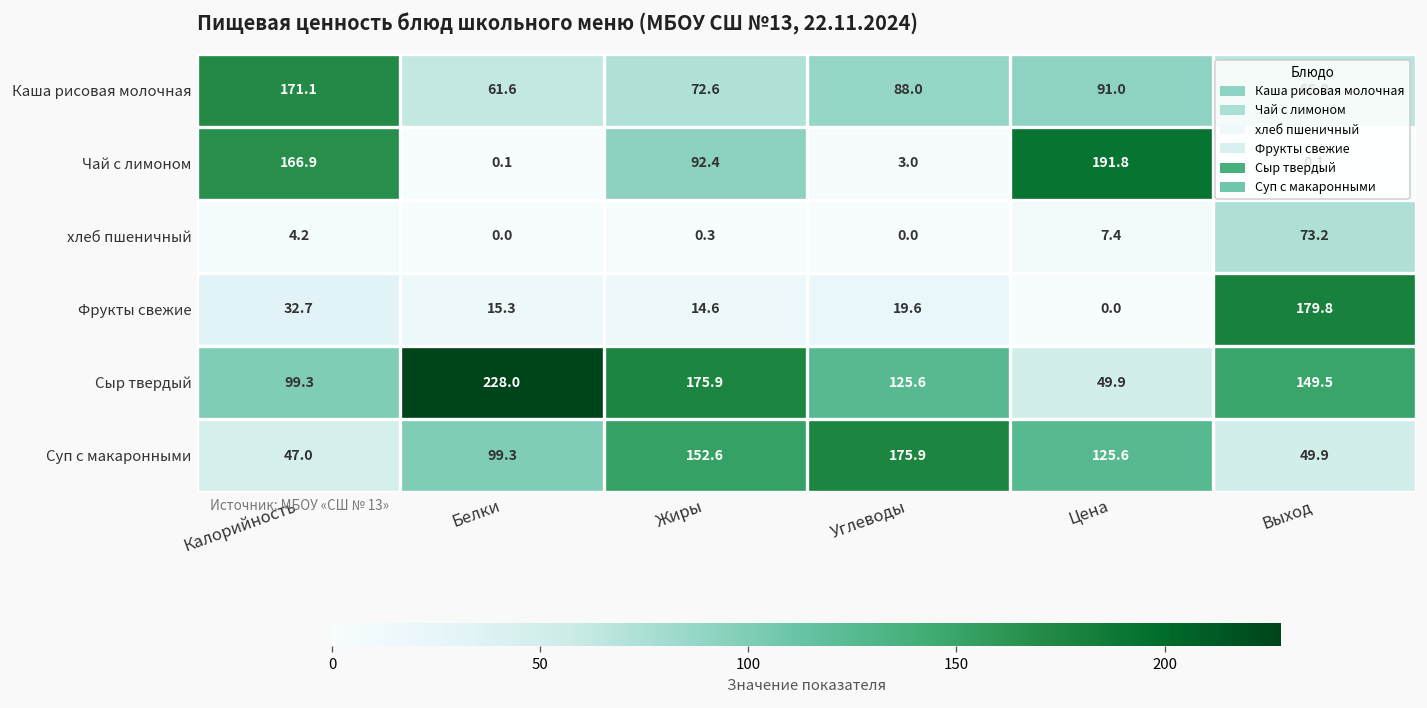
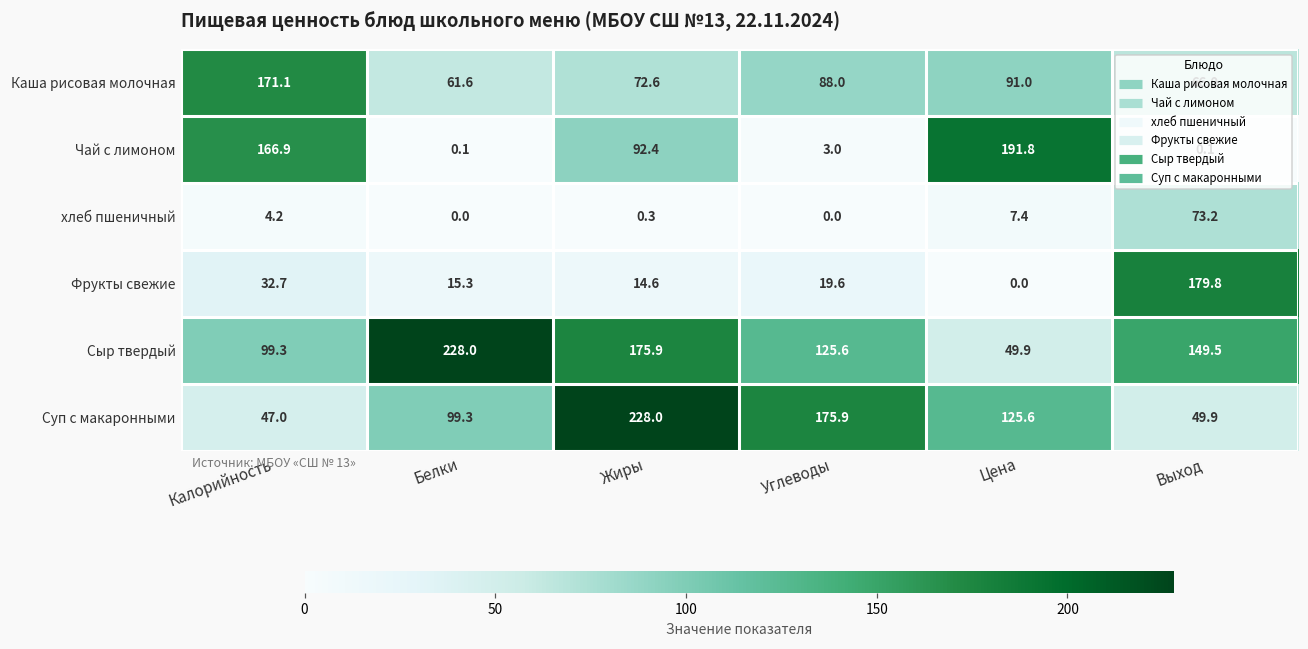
  {
    "Каша рисовая молочная": {
      "Калорийность": 171.1,
      "Белки": 61.6,
      "Жиры": 72.6,
      "Углеводы": 88.0,
      "Цена": 91.0
    },
    "Чай с лимоном": {
      "Калорийность": 166.9,
      "Белки": 0.1,
      "Жиры": 92.4,
      "Углеводы": 3.0,
      "Цена": 191.8
    },
    "хлеб пшеничный": {
      "Калорийность": 4.2,
      "Белки": 0.0,
      "Жиры": 0.3,
      "Углеводы": 0.0,
      "Цена": 7.4,
      "Выход": 73.2
    },
    "Фрукты свежие": {
      "Калорийность": 32.7,
      "Белки": 15.3,
      "Жиры": 14.6,
      "Углеводы": 19.6,
      "Цена": 0.0,
      "Выход": 179.8
    },
    "Сыр твердый": {
      "Калорийность": 99.3,
      "Белки": 228.0,
      "Жиры": 175.9,
      "Углеводы": 125.6,
      "Цена": 49.9,
      "Выход": 149.5
    },
    "Суп с макаронными": {
      "Калорийность": 47.0,
      "Белки": 99.3,
-     "Жиры": 152.6,
+     "Жиры": 228.0,
      "Углеводы": 175.9,
      "Цена": 125.6,
      "Выход": 49.9
    }
  }
